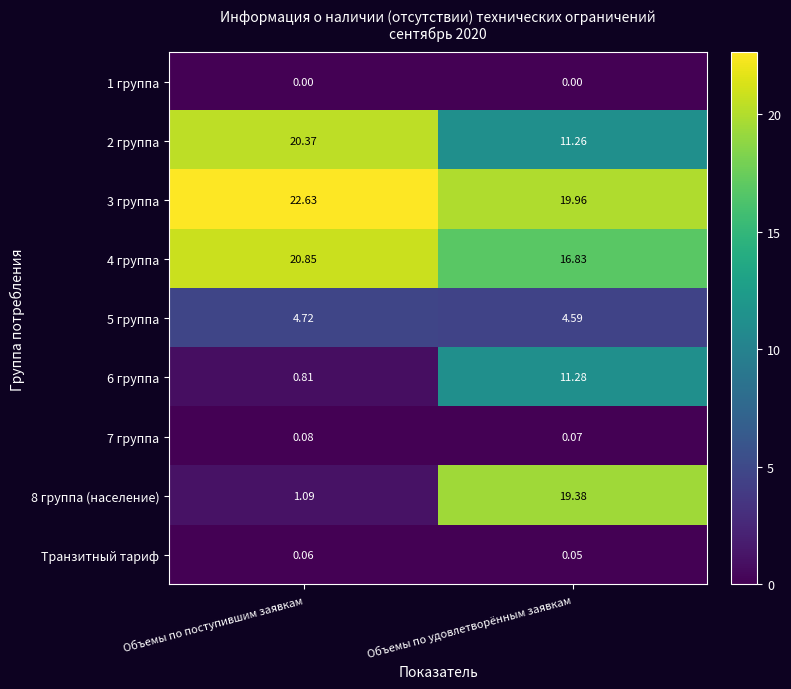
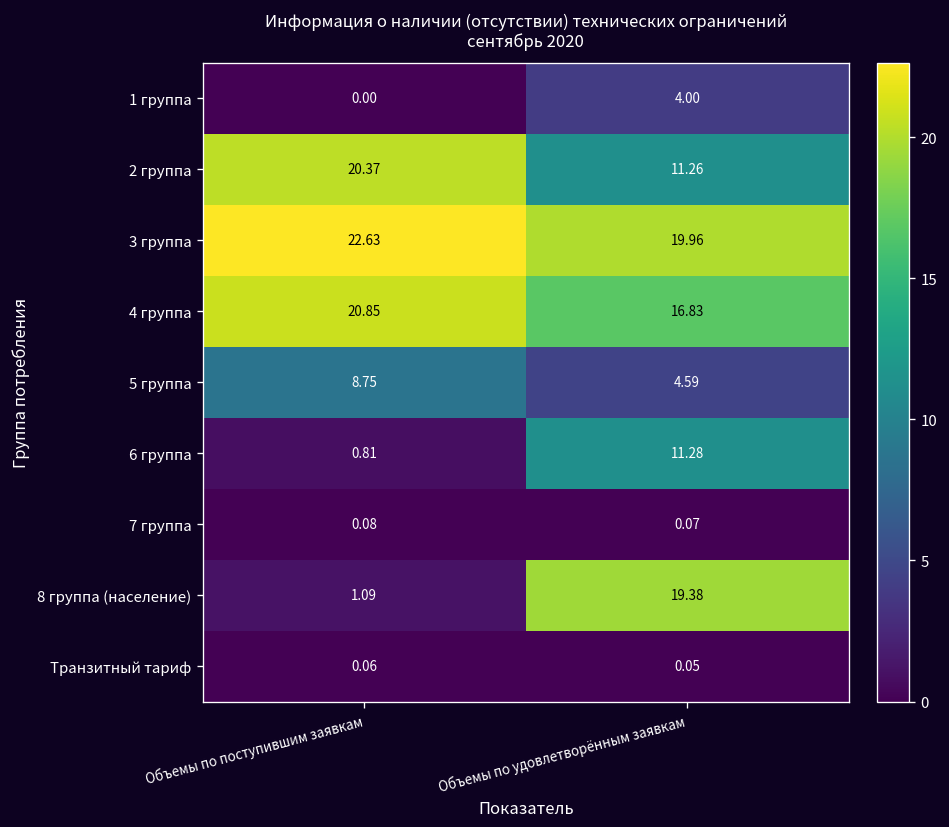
  {
    "1 группа": {
      "Объемы по поступившим заявкам": 0.00,
-     "Объемы по удовлетворённым заявкам": 0.00
+     "Объемы по удовлетворённым заявкам": 4.00
    },
    "2 группа": {
      "Объемы по поступившим заявкам": 20.37,
      "Объемы по удовлетворённым заявкам": 11.26
    },
    "3 группа": {
      "Объемы по поступившим заявкам": 22.63,
      "Объемы по удовлетворённым заявкам": 19.96
    },
    "4 группа": {
      "Объемы по поступившим заявкам": 20.85,
      "Объемы по удовлетворённым заявкам": 16.83
    },
    "5 группа": {
-     "Объемы по поступившим заявкам": 4.72,
+     "Объемы по поступившим заявкам": 8.75,
      "Объемы по удовлетворённым заявкам": 4.59
    },
    "6 группа": {
      "Объемы по поступившим заявкам": 0.81,
      "Объемы по удовлетворённым заявкам": 11.28
    },
    "7 группа": {
      "Объемы по поступившим заявкам": 0.08,
      "Объемы по удовлетворённым заявкам": 0.07
    },
    "8 группа (население)": {
      "Объемы по поступившим заявкам": 1.09,
      "Объемы по удовлетворённым заявкам": 19.38
    },
    "Транзитный тариф": {
      "Объемы по поступившим заявкам": 0.06,
      "Объемы по удовлетворённым заявкам": 0.05
    }
  }
